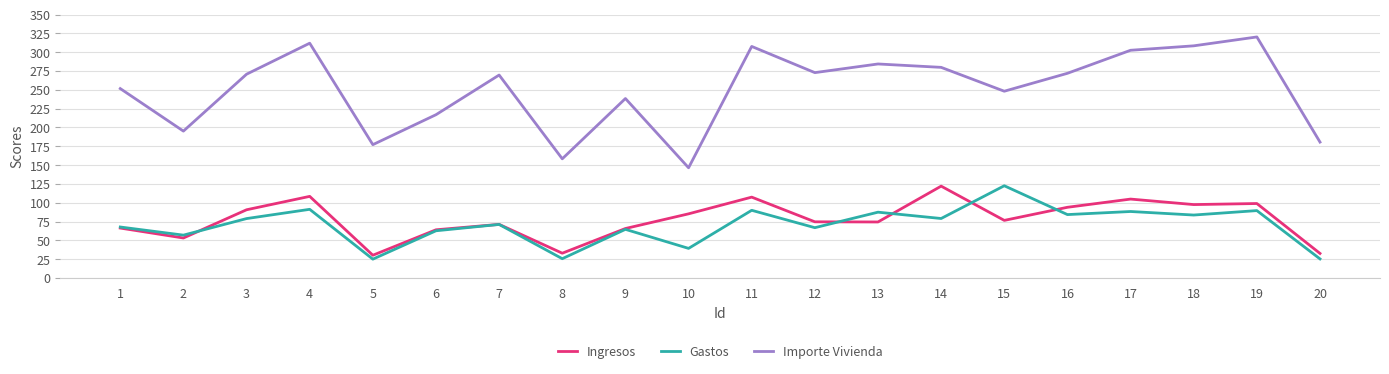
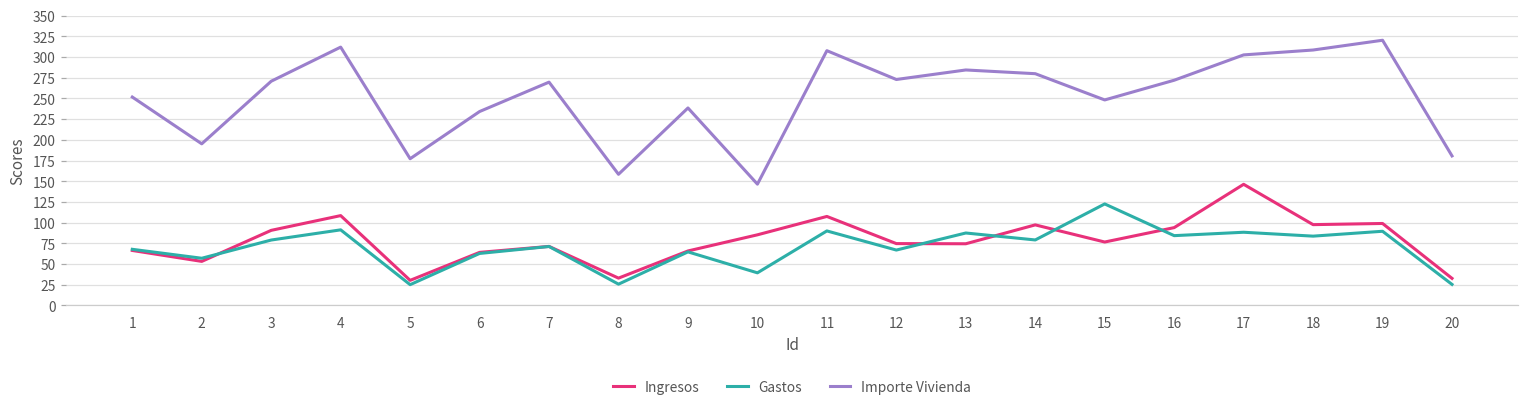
  {
    "Ingresos": {
      "2": 50,
      "3": 90,
      "4": 110,
      "5": 30,
      "8": 30,
      "10": 90,
      "11": 110,
      "12": 70,
      "13": 70,
-     "14": 120,
+     "14": 100,
      "15": 80,
      "16": 90,
-     "17": 100,
+     "17": 150,
      "18": 100,
      "19": 100,
      "20": 30
    },
    "Gastos": {
      "2": 60,
      "3": 80,
      "4": 90,
      "5": 30,
      "8": 30,
      "10": 40,
      "11": 90,
      "12": 70,
      "13": 90,
      "14": 80,
      "15": 120,
      "16": 80,
      "17": 90,
      "18": 80,
      "19": 90,
      "20": 30
    },
    "Importe Vivienda": {
      "1": 250,
      "2": 200,
      "3": 270,
      "4": 310,
      "5": 180,
-     "6": 220,
+     "6": 230,
      "7": 270,
      "8": 160,
      "9": 240,
      "10": 150,
      "11": 310,
      "12": 270,
      "13": 280,
      "14": 280,
      "15": 250,
      "16": 270,
      "17": 300,
      "18": 310,
      "19": 320,
      "20": 180
    }
  }
